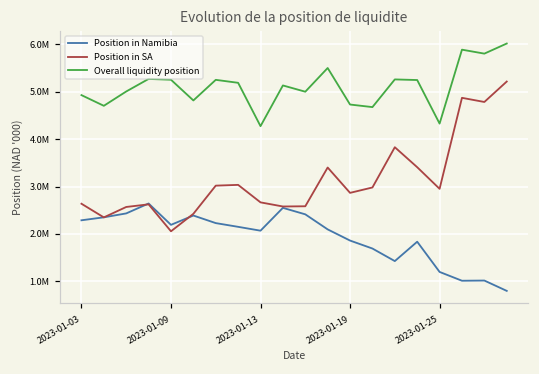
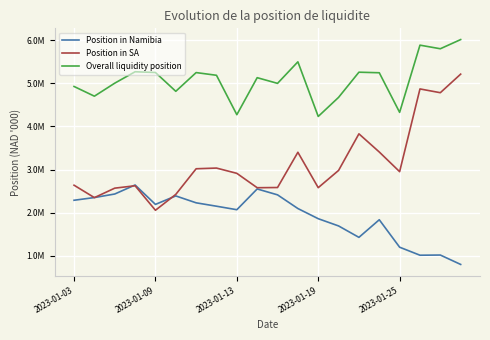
  {
    "Position in Namibia": {
      "2023-01-03": 2300000,
      "2023-01-09": 2200000,
      "2023-01-13": 2100000,
      "2023-01-19": 1900000,
      "2023-01-25": 1200000
    },
    "Position in SA": {
      "2023-01-03": 2600000,
      "2023-01-09": 2100000,
-     "2023-01-13": 2700000,
-     "2023-01-19": 2900000,
+     "2023-01-13": 2900000,
+     "2023-01-19": 2600000,
      "2023-01-25": 3000000
    },
    "Overall liquidity position": {
      "2023-01-03": 4900000,
      "2023-01-13": 4300000,
-     "2023-01-19": 4700000,
+     "2023-01-19": 4200000,
      "2023-01-25": 4300000
    }
  }
